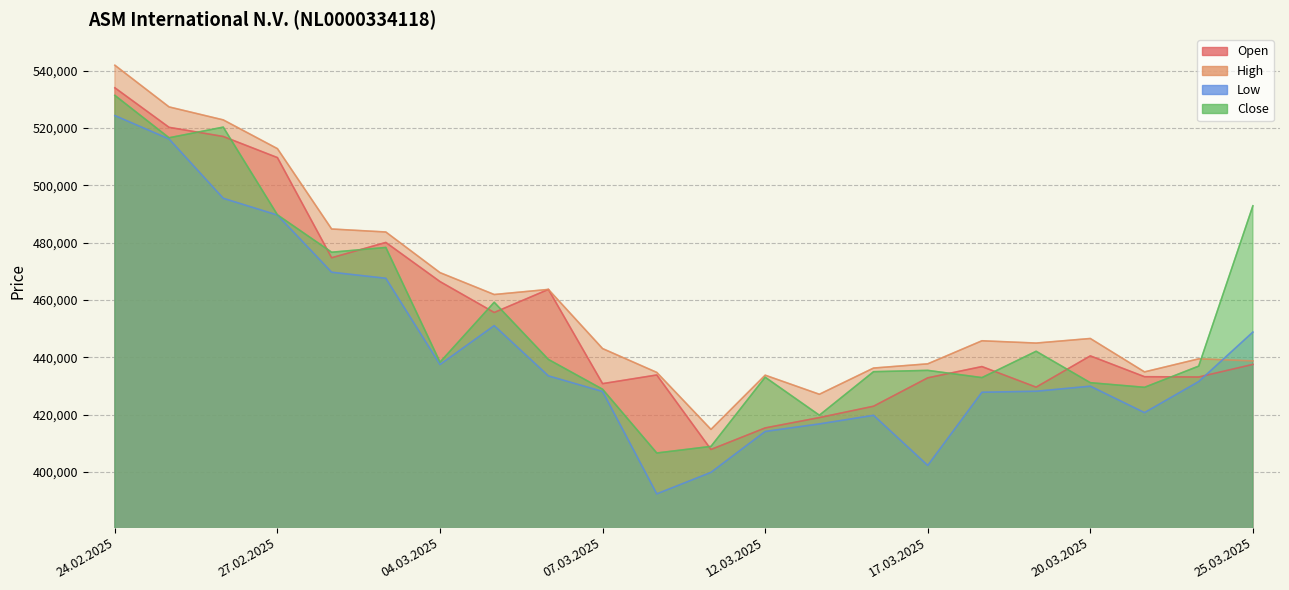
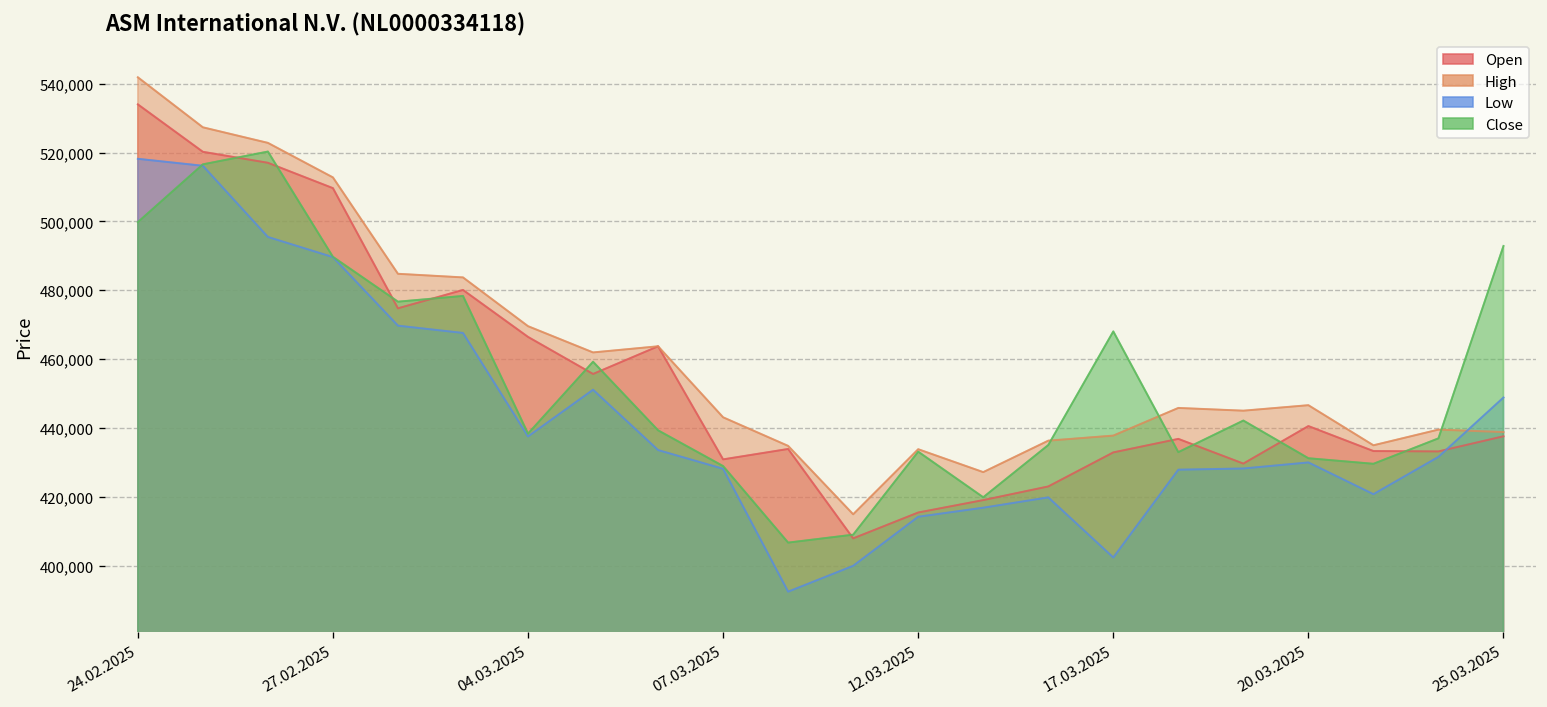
  {
    "Low": {
-     "24.02.2025": "524,000",
+     "24.02.2025": "518,000",
      "12.03.2025": "414,000",
      "17.03.2025": "402,000",
      "20.03.2025": "430,000",
      "25.03.2025": "449,000"
    },
    "Close": {
-     "24.02.2025": "531,000",
-     "17.03.2025": "435,000",
+     "24.02.2025": "500,000",
+     "17.03.2025": "468,000",
      "20.03.2025": "431,000",
      "25.03.2025": "493,000"
    }
  }
